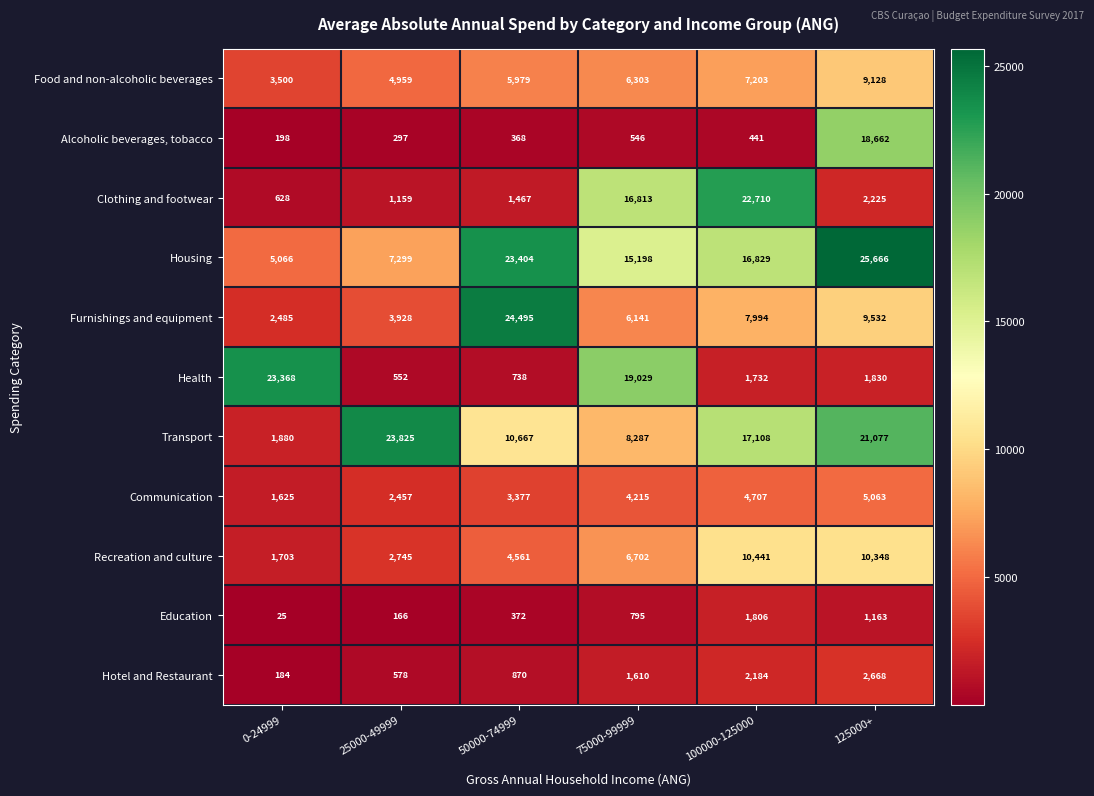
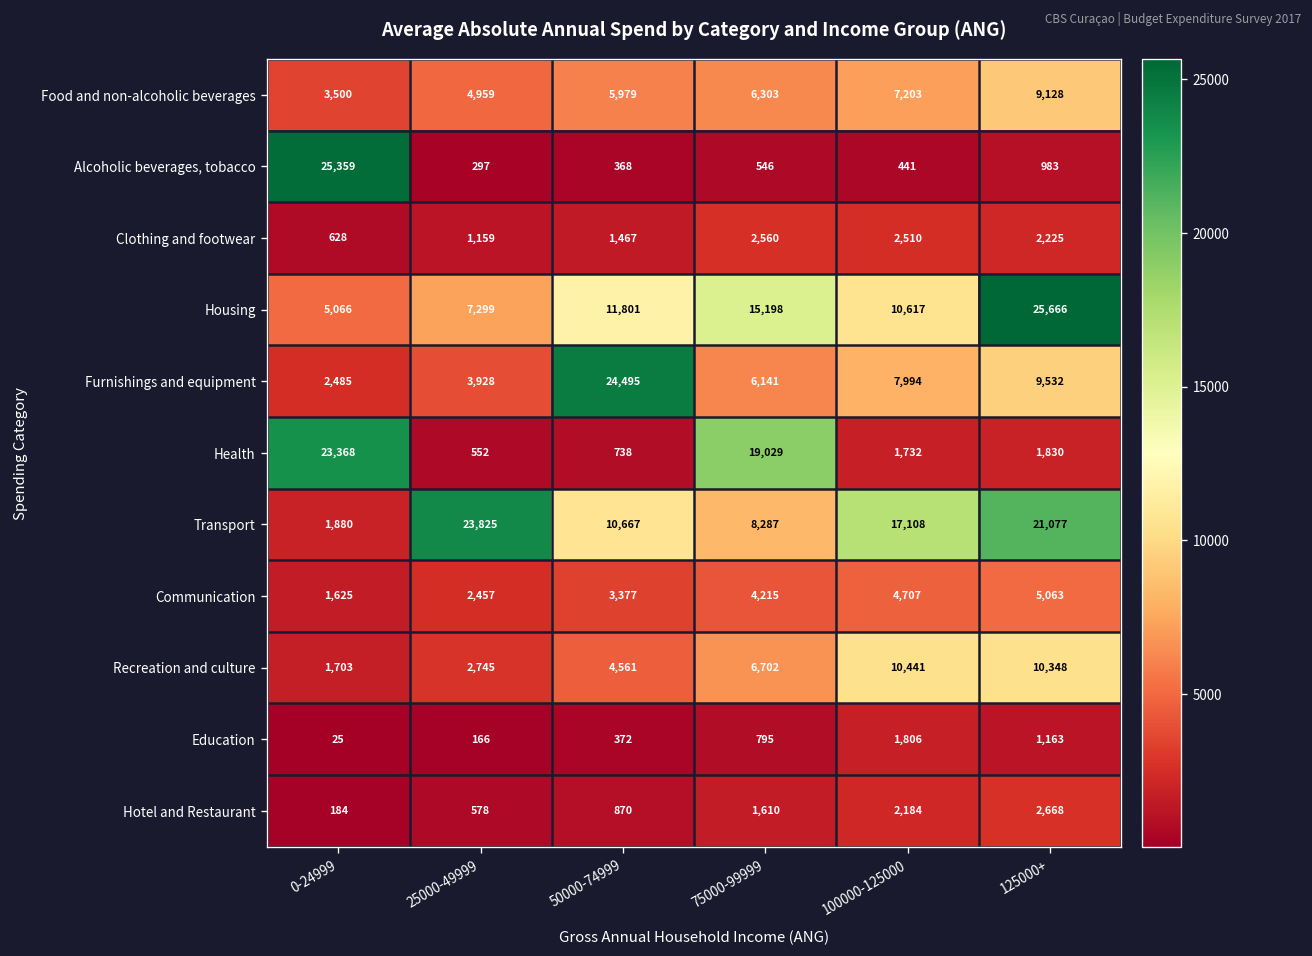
  {
    "Food and non-alcoholic beverages": {
      "0-24999": "3,500",
      "25000-49999": "4,959",
      "50000-74999": "5,979",
      "75000-99999": "6,303",
      "100000-125000": "7,203",
      "125000+": "9,128"
    },
    "Alcoholic beverages, tobacco": {
-     "0-24999": "198",
+     "0-24999": "25,359",
      "25000-49999": "297",
      "50000-74999": "368",
      "75000-99999": "546",
      "100000-125000": "441",
-     "125000+": "18,662"
+     "125000+": "983"
    },
    "Clothing and footwear": {
      "0-24999": "628",
      "25000-49999": "1,159",
      "50000-74999": "1,467",
-     "75000-99999": "16,813",
-     "100000-125000": "22,710",
+     "75000-99999": "2,560",
+     "100000-125000": "2,510",
      "125000+": "2,225"
    },
    "Housing": {
      "0-24999": "5,066",
      "25000-49999": "7,299",
-     "50000-74999": "23,404",
+     "50000-74999": "11,801",
      "75000-99999": "15,198",
-     "100000-125000": "16,829",
+     "100000-125000": "10,617",
      "125000+": "25,666"
    },
    "Furnishings and equipment": {
      "0-24999": "2,485",
      "25000-49999": "3,928",
      "50000-74999": "24,495",
      "75000-99999": "6,141",
      "100000-125000": "7,994",
      "125000+": "9,532"
    },
    "Health": {
      "0-24999": "23,368",
      "25000-49999": "552",
      "50000-74999": "738",
      "75000-99999": "19,029",
      "100000-125000": "1,732",
      "125000+": "1,830"
    },
    "Transport": {
      "0-24999": "1,880",
      "25000-49999": "23,825",
      "50000-74999": "10,667",
      "75000-99999": "8,287",
      "100000-125000": "17,108",
      "125000+": "21,077"
    },
    "Communication": {
      "0-24999": "1,625",
      "25000-49999": "2,457",
      "50000-74999": "3,377",
      "75000-99999": "4,215",
      "100000-125000": "4,707",
      "125000+": "5,063"
    },
    "Recreation and culture": {
      "0-24999": "1,703",
      "25000-49999": "2,745",
      "50000-74999": "4,561",
      "75000-99999": "6,702",
      "100000-125000": "10,441",
      "125000+": "10,348"
    },
    "Education": {
      "0-24999": "25",
      "25000-49999": "166",
      "50000-74999": "372",
      "75000-99999": "795",
      "100000-125000": "1,806",
      "125000+": "1,163"
    },
    "Hotel and Restaurant": {
      "0-24999": "184",
      "25000-49999": "578",
      "50000-74999": "870",
      "75000-99999": "1,610",
      "100000-125000": "2,184",
      "125000+": "2,668"
    }
  }
